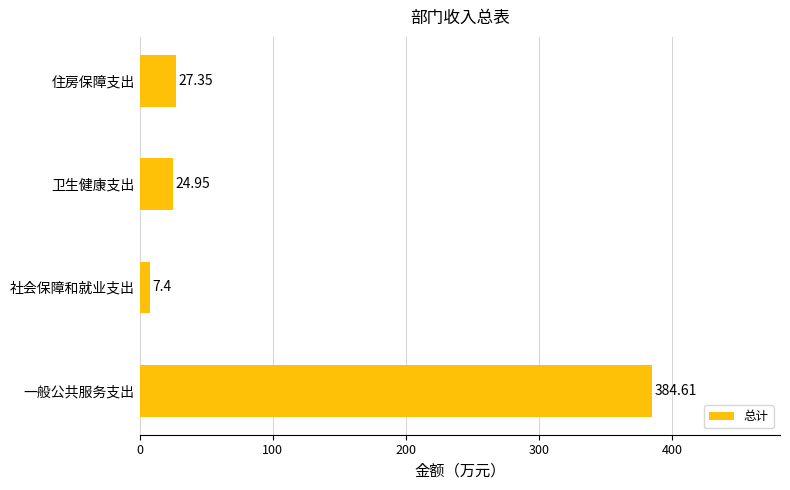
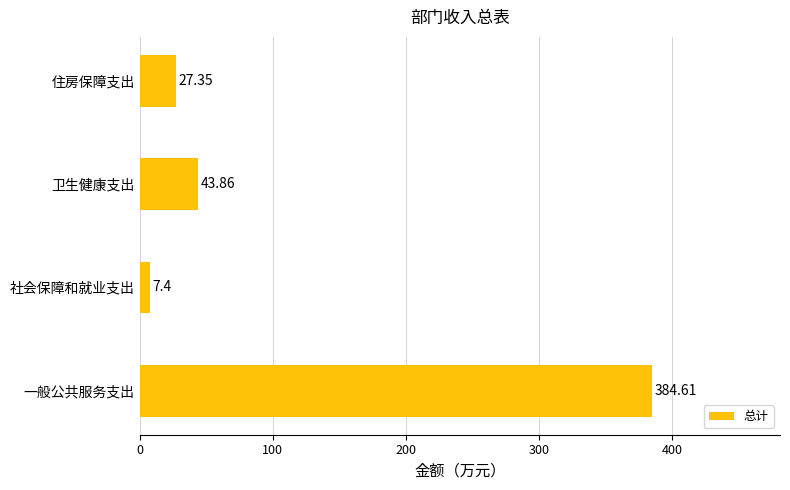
  {
    "住房保障支出": 27.35,
-   "卫生健康支出": 24.95,
+   "卫生健康支出": 43.86,
    "社会保障和就业支出": 7.4,
    "一般公共服务支出": 384.61
  }
